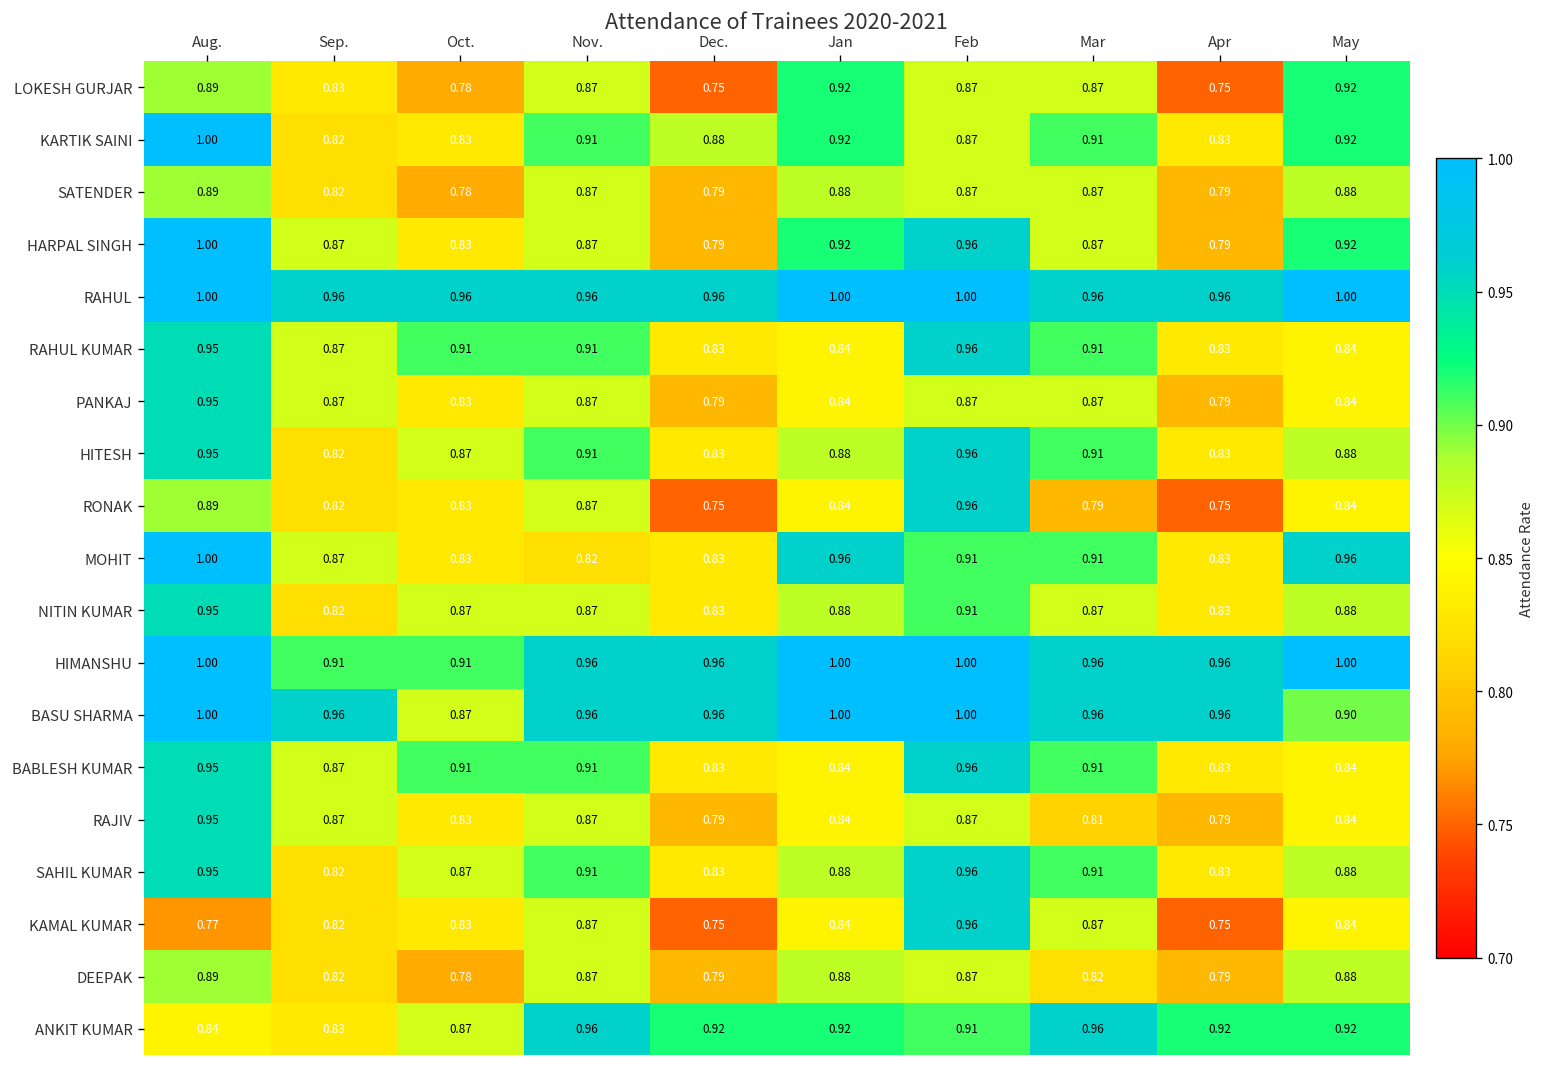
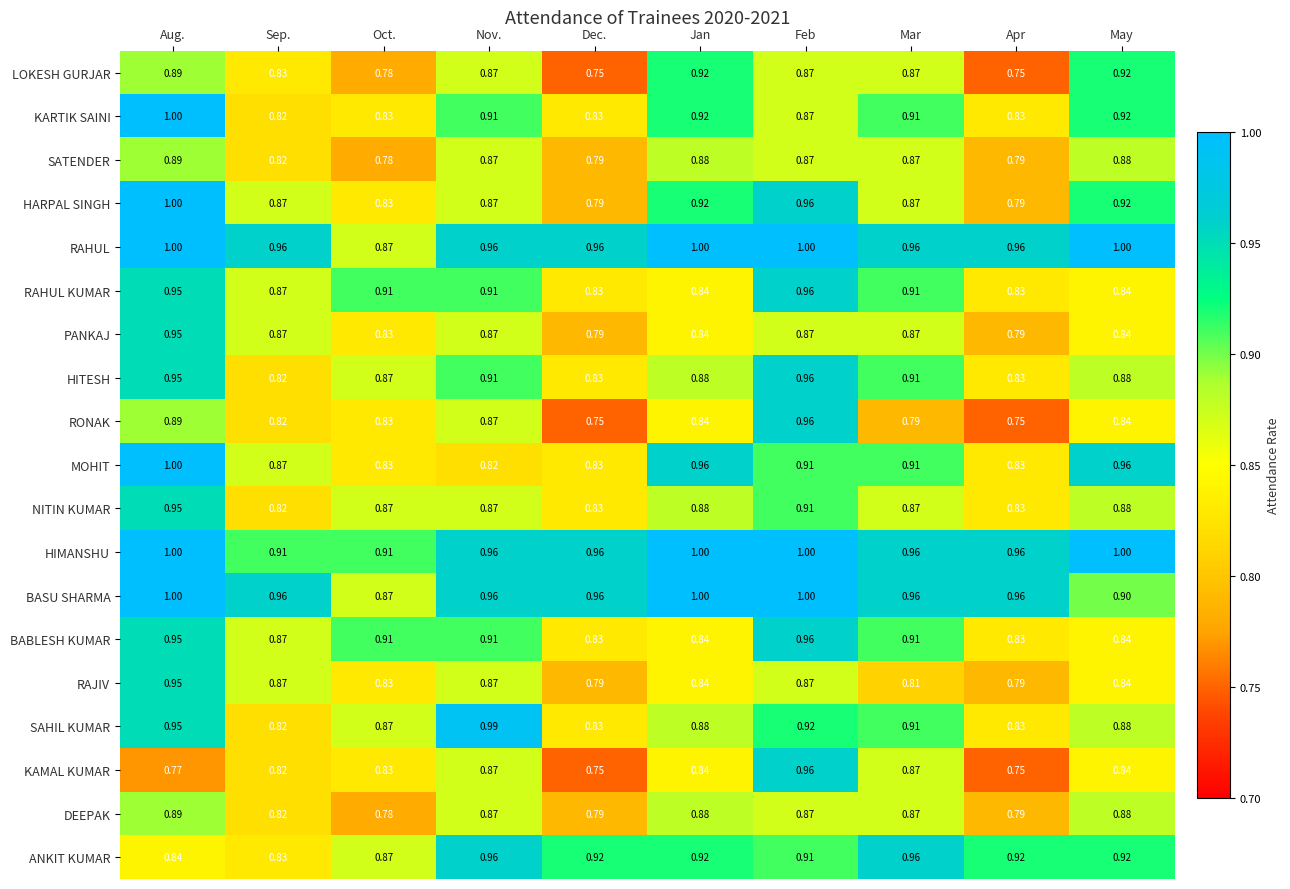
  {
    "LOKESH GURJAR": {
      "Aug.": 0.89,
      "Sep.": 0.83,
      "Oct.": 0.78,
      "Nov.": 0.87,
      "Dec.": 0.75,
      "Jan": 0.92,
      "Feb": 0.87,
      "Mar": 0.87,
      "Apr": 0.75,
      "May": 0.92
    },
    "KARTIK SAINI": {
      "Aug.": 1.00,
      "Sep.": 0.82,
      "Oct.": 0.83,
      "Nov.": 0.91,
-     "Dec.": 0.88,
+     "Dec.": 0.83,
      "Jan": 0.92,
      "Feb": 0.87,
      "Mar": 0.91,
      "Apr": 0.83,
      "May": 0.92
    },
    "SATENDER": {
      "Aug.": 0.89,
      "Sep.": 0.82,
      "Oct.": 0.78,
      "Nov.": 0.87,
      "Dec.": 0.79,
      "Jan": 0.88,
      "Feb": 0.87,
      "Mar": 0.87,
      "Apr": 0.79,
      "May": 0.88
    },
    "HARPAL SINGH": {
      "Aug.": 1.00,
      "Sep.": 0.87,
      "Oct.": 0.83,
      "Nov.": 0.87,
      "Dec.": 0.79,
      "Jan": 0.92,
      "Feb": 0.96,
      "Mar": 0.87,
      "Apr": 0.79,
      "May": 0.92
    },
    "RAHUL": {
      "Aug.": 1.00,
      "Sep.": 0.96,
-     "Oct.": 0.96,
+     "Oct.": 0.87,
      "Nov.": 0.96,
      "Dec.": 0.96,
      "Jan": 1.00,
      "Feb": 1.00,
      "Mar": 0.96,
      "Apr": 0.96,
      "May": 1.00
    },
    "RAHUL KUMAR": {
      "Aug.": 0.95,
      "Sep.": 0.87,
      "Oct.": 0.91,
      "Nov.": 0.91,
      "Dec.": 0.83,
      "Jan": 0.84,
      "Feb": 0.96,
      "Mar": 0.91,
      "Apr": 0.83,
      "May": 0.84
    },
    "PANKAJ": {
      "Aug.": 0.95,
      "Sep.": 0.87,
      "Oct.": 0.83,
      "Nov.": 0.87,
      "Dec.": 0.79,
      "Jan": 0.84,
      "Feb": 0.87,
      "Mar": 0.87,
      "Apr": 0.79,
      "May": 0.84
    },
    "HITESH": {
      "Aug.": 0.95,
      "Sep.": 0.82,
      "Oct.": 0.87,
      "Nov.": 0.91,
      "Dec.": 0.83,
      "Jan": 0.88,
      "Feb": 0.96,
      "Mar": 0.91,
      "Apr": 0.83,
      "May": 0.88
    },
    "RONAK": {
      "Aug.": 0.89,
      "Sep.": 0.82,
      "Oct.": 0.83,
      "Nov.": 0.87,
      "Dec.": 0.75,
      "Jan": 0.84,
      "Feb": 0.96,
      "Mar": 0.79,
      "Apr": 0.75,
      "May": 0.84
    },
    "MOHIT": {
      "Aug.": 1.00,
      "Sep.": 0.87,
      "Oct.": 0.83,
      "Nov.": 0.82,
      "Dec.": 0.83,
      "Jan": 0.96,
      "Feb": 0.91,
      "Mar": 0.91,
      "Apr": 0.83,
      "May": 0.96
    },
    "NITIN KUMAR": {
      "Aug.": 0.95,
      "Sep.": 0.82,
      "Oct.": 0.87,
      "Nov.": 0.87,
      "Dec.": 0.83,
      "Jan": 0.88,
      "Feb": 0.91,
      "Mar": 0.87,
      "Apr": 0.83,
      "May": 0.88
    },
    "HIMANSHU": {
      "Aug.": 1.00,
      "Sep.": 0.91,
      "Oct.": 0.91,
      "Nov.": 0.96,
      "Dec.": 0.96,
      "Jan": 1.00,
      "Feb": 1.00,
      "Mar": 0.96,
      "Apr": 0.96,
      "May": 1.00
    },
    "BASU SHARMA": {
      "Aug.": 1.00,
      "Sep.": 0.96,
      "Oct.": 0.87,
      "Nov.": 0.96,
      "Dec.": 0.96,
      "Jan": 1.00,
      "Feb": 1.00,
      "Mar": 0.96,
      "Apr": 0.96,
      "May": 0.90
    },
    "BABLESH KUMAR": {
      "Aug.": 0.95,
      "Sep.": 0.87,
      "Oct.": 0.91,
      "Nov.": 0.91,
      "Dec.": 0.83,
      "Jan": 0.84,
      "Feb": 0.96,
      "Mar": 0.91,
      "Apr": 0.83,
      "May": 0.84
    },
    "RAJIV": {
      "Aug.": 0.95,
      "Sep.": 0.87,
      "Oct.": 0.83,
      "Nov.": 0.87,
      "Dec.": 0.79,
      "Jan": 0.84,
      "Feb": 0.87,
      "Mar": 0.81,
      "Apr": 0.79,
      "May": 0.84
    },
    "SAHIL KUMAR": {
      "Aug.": 0.95,
      "Sep.": 0.82,
      "Oct.": 0.87,
-     "Nov.": 0.91,
+     "Nov.": 0.99,
      "Dec.": 0.83,
      "Jan": 0.88,
-     "Feb": 0.96,
+     "Feb": 0.92,
      "Mar": 0.91,
      "Apr": 0.83,
      "May": 0.88
    },
    "KAMAL KUMAR": {
      "Aug.": 0.77,
      "Sep.": 0.82,
      "Oct.": 0.83,
      "Nov.": 0.87,
      "Dec.": 0.75,
      "Jan": 0.84,
      "Feb": 0.96,
      "Mar": 0.87,
      "Apr": 0.75,
      "May": 0.84
    },
    "DEEPAK": {
      "Aug.": 0.89,
      "Sep.": 0.82,
      "Oct.": 0.78,
      "Nov.": 0.87,
      "Dec.": 0.79,
      "Jan": 0.88,
      "Feb": 0.87,
-     "Mar": 0.82,
+     "Mar": 0.87,
      "Apr": 0.79,
      "May": 0.88
    },
    "ANKIT KUMAR": {
      "Aug.": 0.84,
      "Sep.": 0.83,
      "Oct.": 0.87,
      "Nov.": 0.96,
      "Dec.": 0.92,
      "Jan": 0.92,
      "Feb": 0.91,
      "Mar": 0.96,
      "Apr": 0.92,
      "May": 0.92
    }
  }
